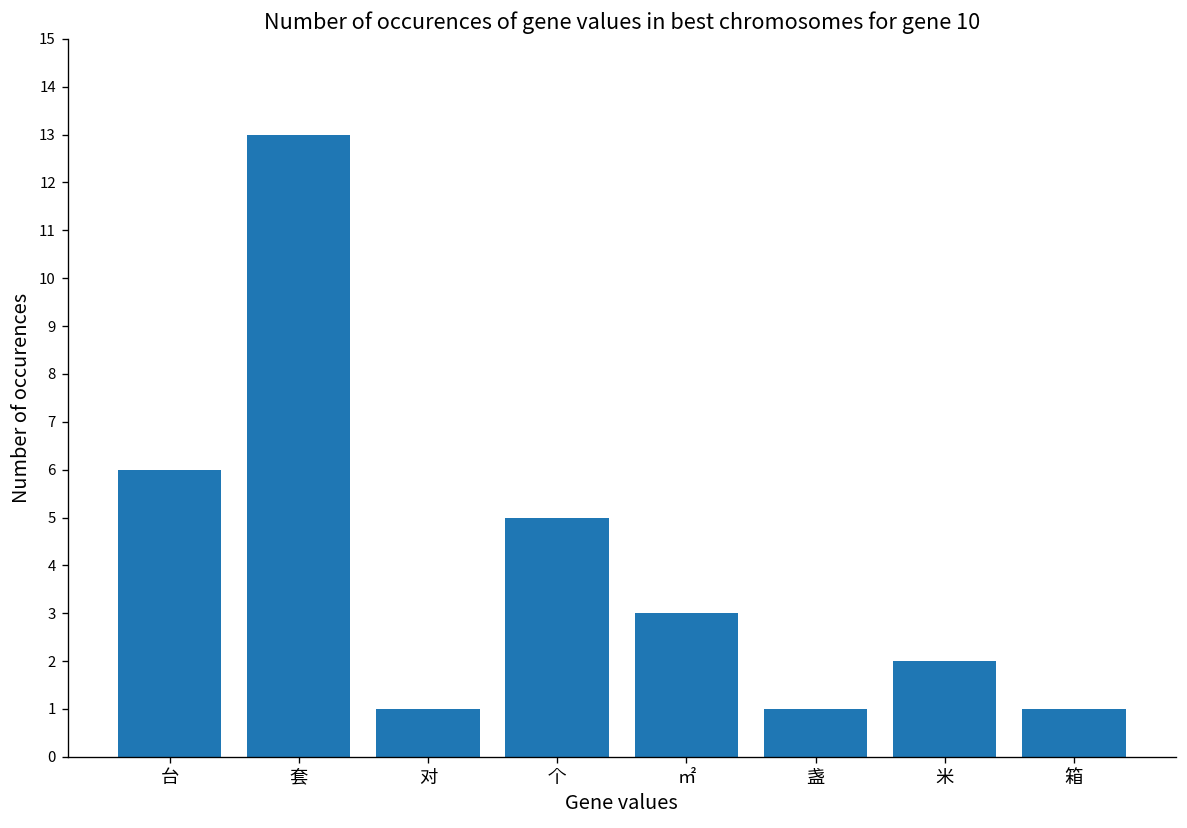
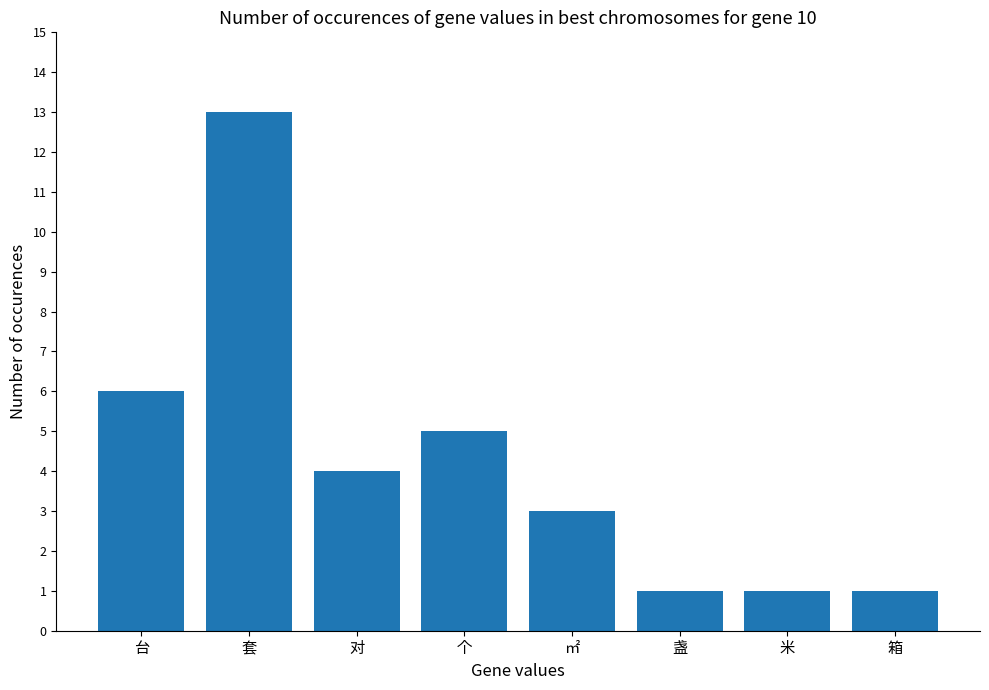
  {
    "台": 6,
    "套": 13,
-   "对": 1,
+   "对": 4,
    "个": 5,
    "㎡": 3,
    "盏": 1,
-   "米": 2,
+   "米": 1,
    "箱": 1
  }
